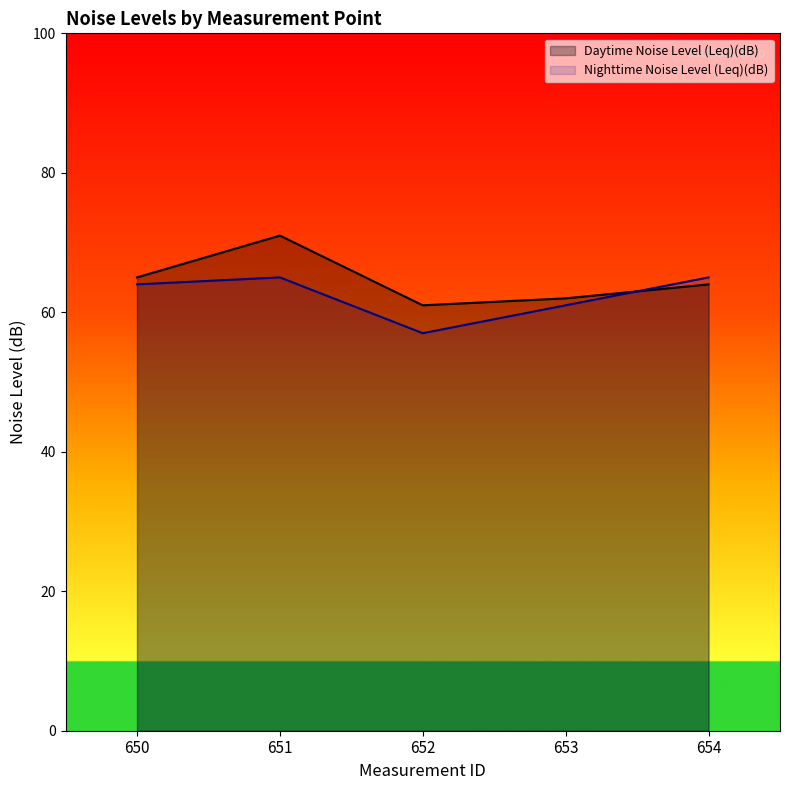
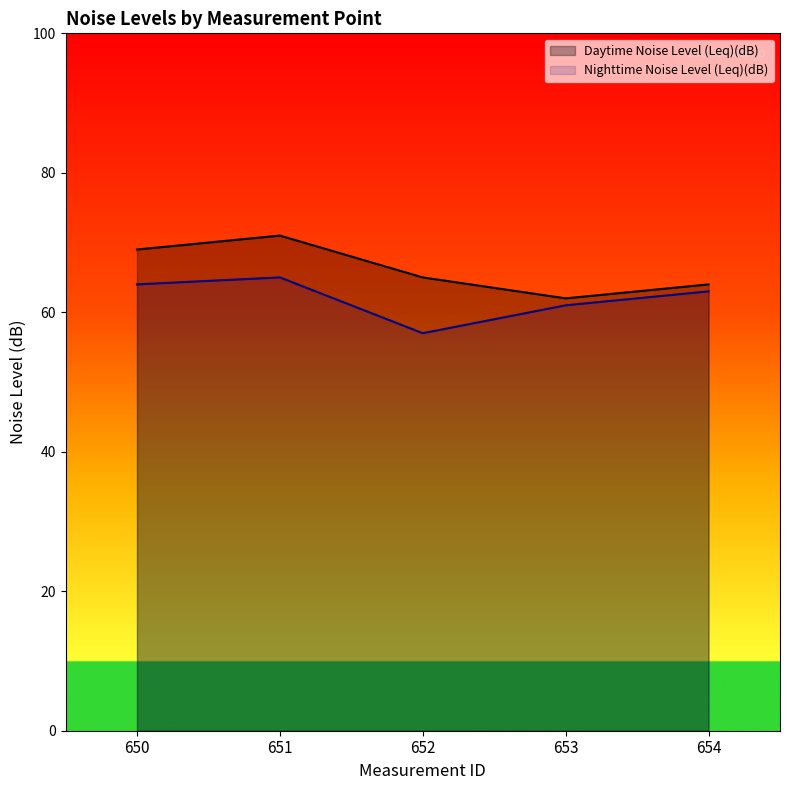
  {
    "Daytime Noise Level (Leq)(dB)": {
-     "650": 65,
+     "650": 69,
      "651": 71,
-     "652": 61,
+     "652": 65,
      "653": 62,
      "654": 64
    },
    "Nighttime Noise Level (Leq)(dB)": {
      "650": 64,
      "651": 65,
      "652": 57,
      "653": 61,
-     "654": 65
+     "654": 63
    }
  }
